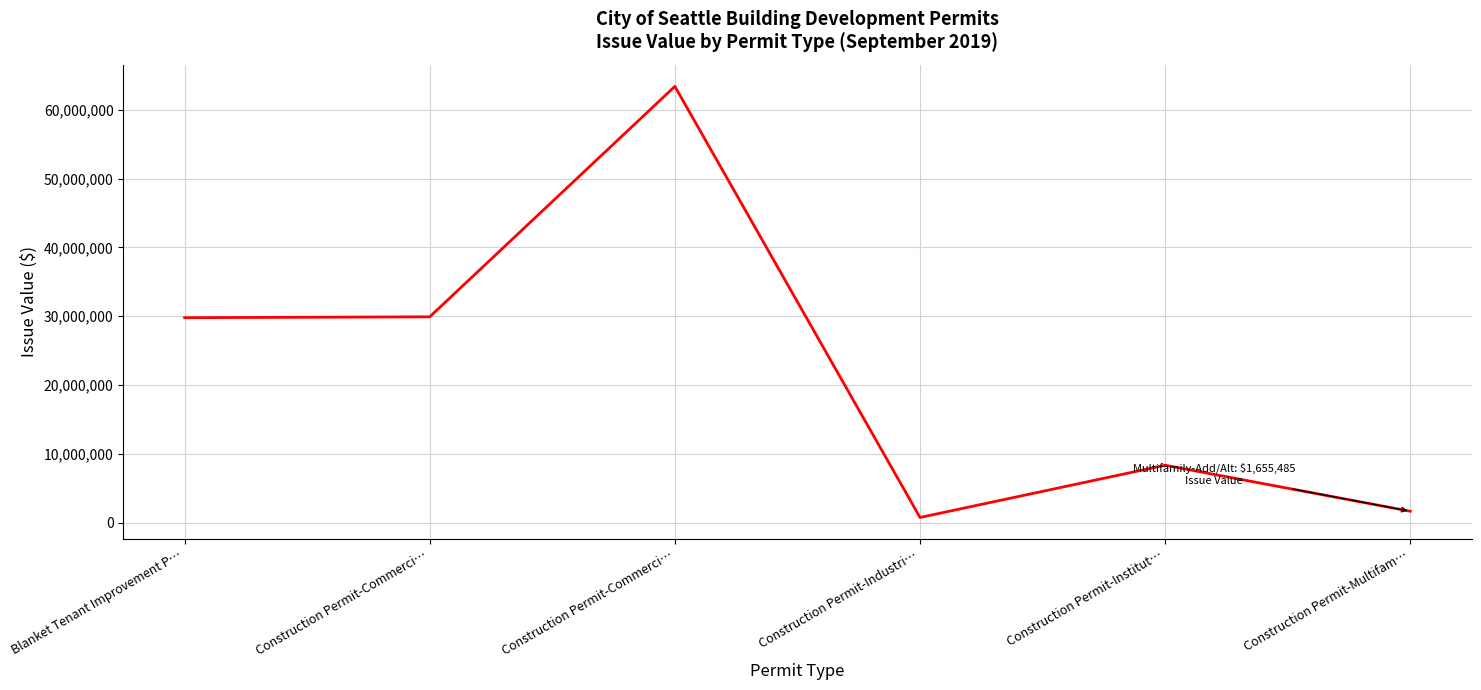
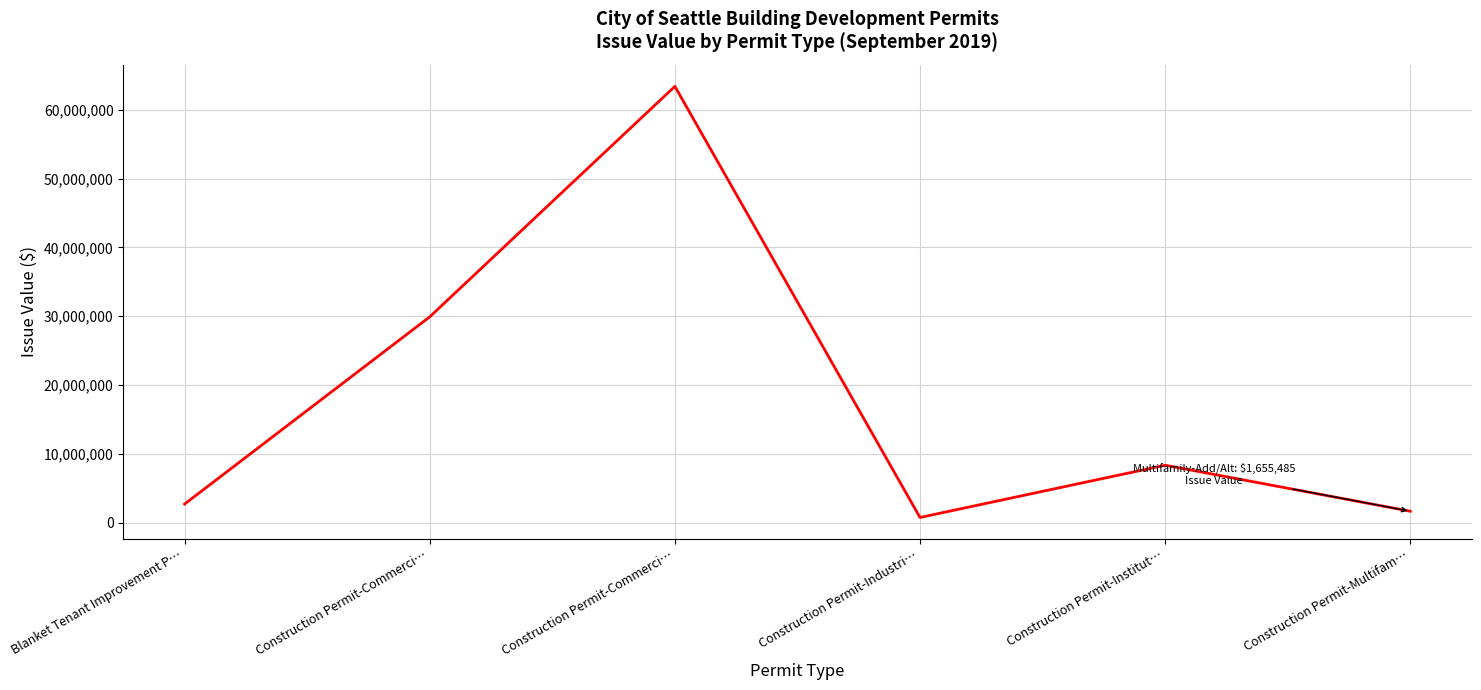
  {
-   "Blanket Tenant Improvement P…": "30,000,000",
+   "Blanket Tenant Improvement P…": "3,000,000",
    "Construction Permit-Industri…": "1,000,000",
    "Construction Permit-Multifam…": "2,000,000"
  }
